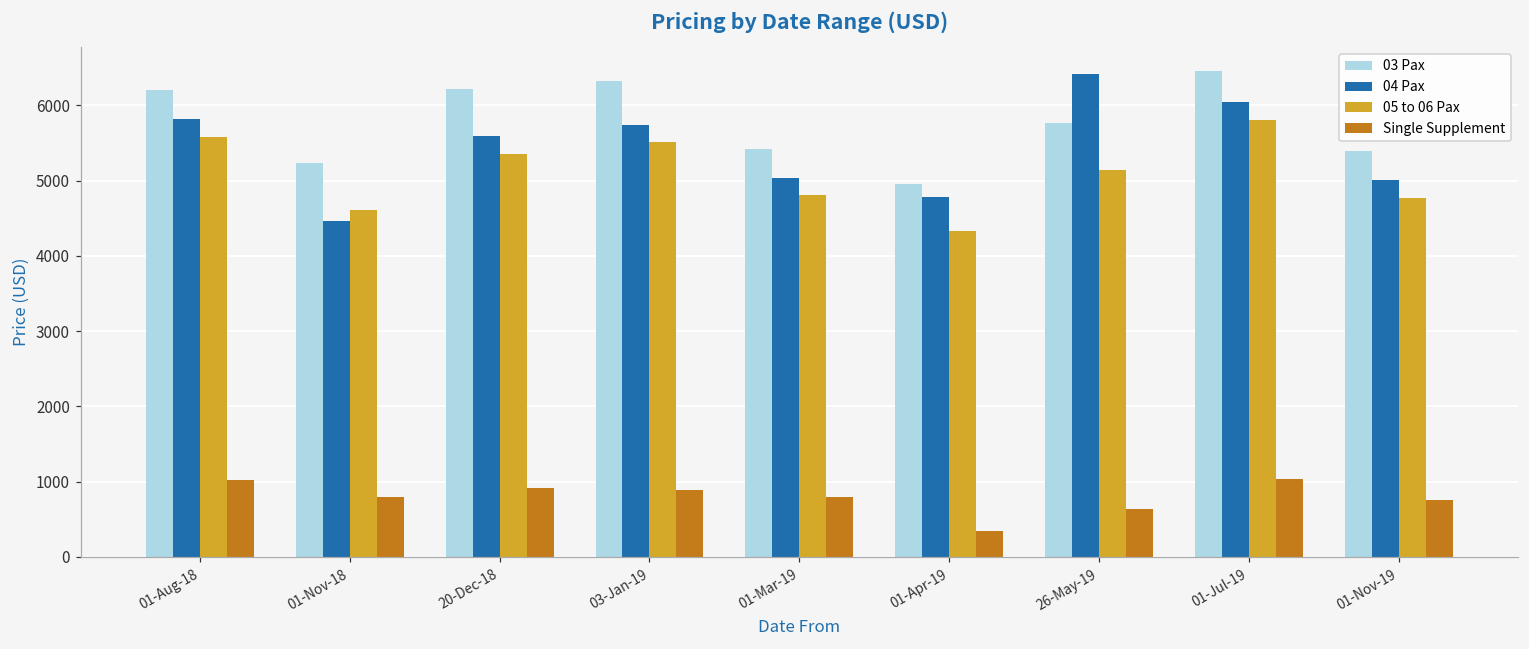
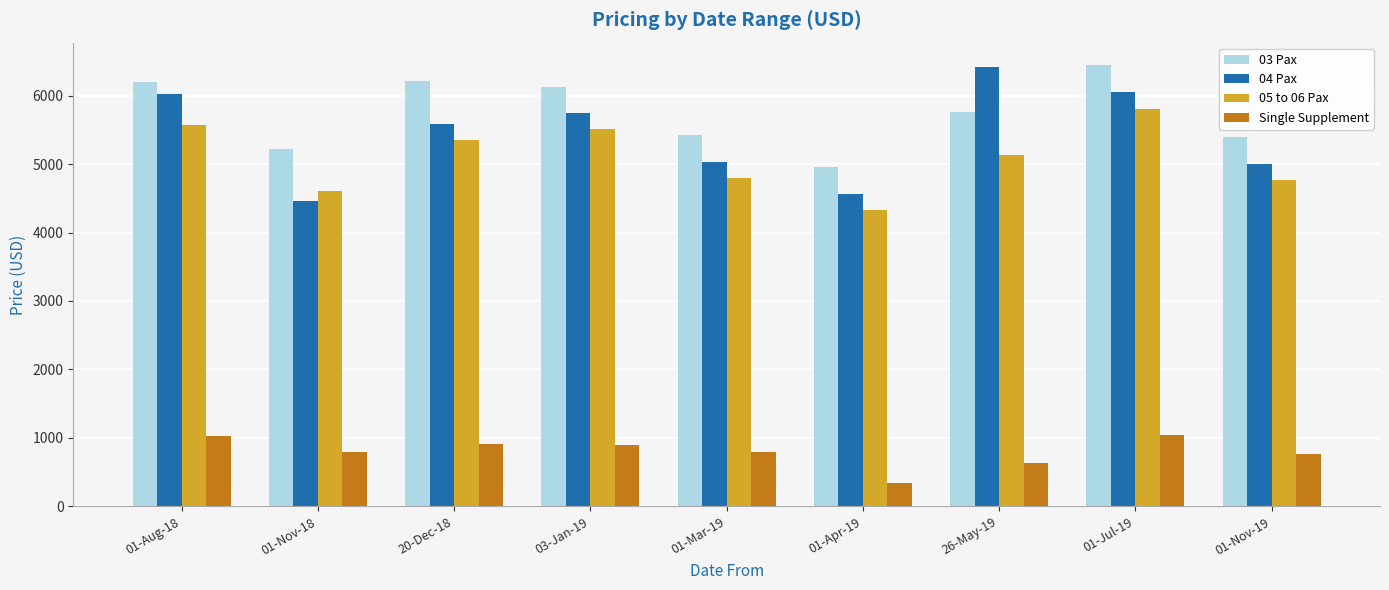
  {
    "03 Pax": {
      "01-Aug-18": 6200,
      "01-Nov-18": 5200,
      "20-Dec-18": 6200,
-     "03-Jan-19": 6300,
+     "03-Jan-19": 6100,
      "01-Mar-19": 5400,
      "01-Apr-19": 5000,
      "26-May-19": 5800,
      "01-Jul-19": 6500,
      "01-Nov-19": 5400
    },
    "04 Pax": {
-     "01-Aug-18": 5800,
+     "01-Aug-18": 6000,
      "01-Nov-18": 4500,
      "20-Dec-18": 5600,
      "03-Jan-19": 5700,
      "01-Mar-19": 5000,
-     "01-Apr-19": 4800,
+     "01-Apr-19": 4600,
      "26-May-19": 6400,
      "01-Jul-19": 6000,
      "01-Nov-19": 5000
    }
  }
